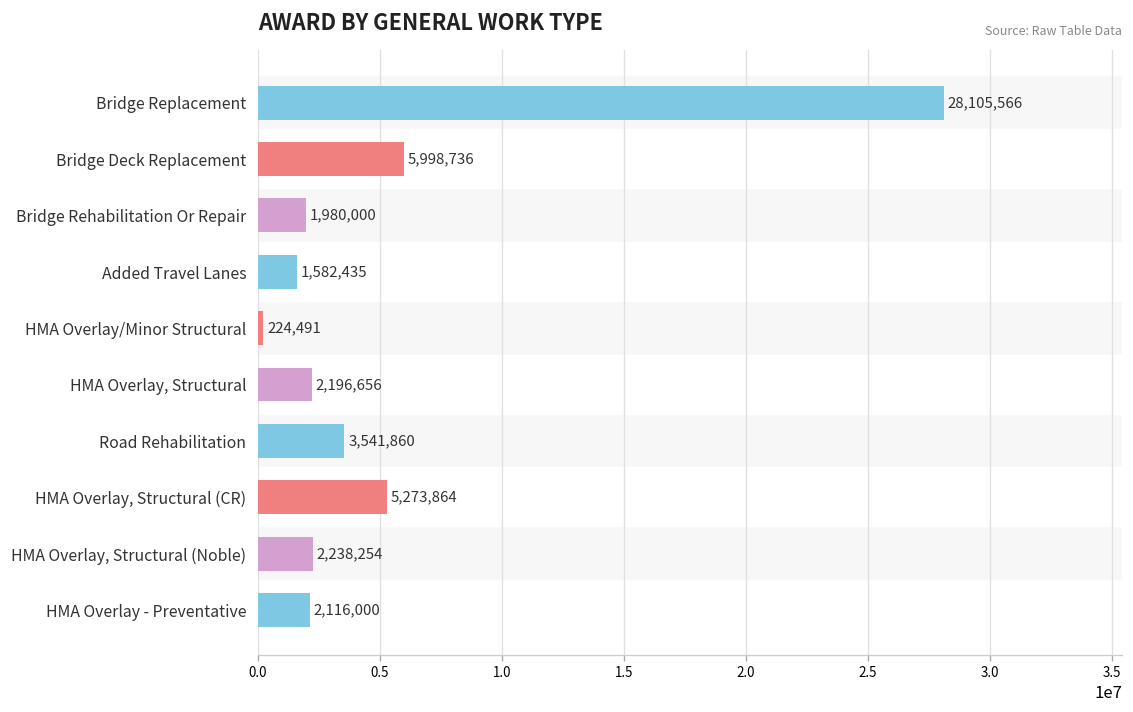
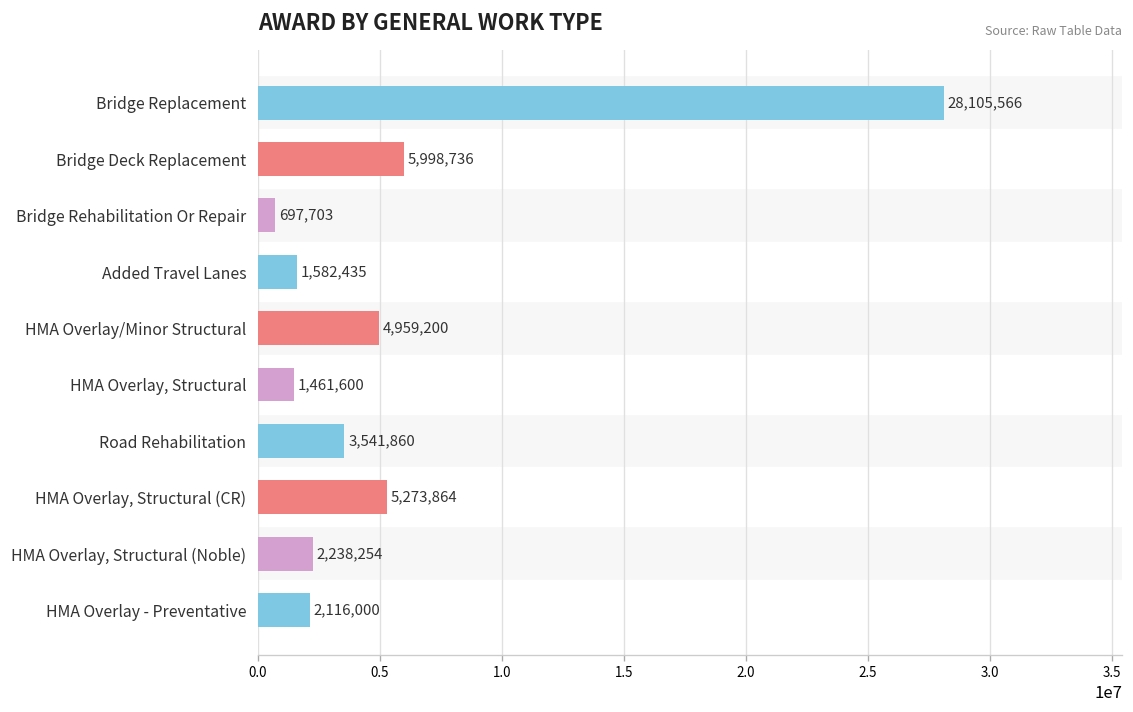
  {
    "Bridge Replacement": "28,105,566",
    "Bridge Deck Replacement": "5,998,736",
-   "Bridge Rehabilitation Or Repair": "1,980,000",
+   "Bridge Rehabilitation Or Repair": "697,703",
    "Added Travel Lanes": "1,582,435",
-   "HMA Overlay/Minor Structural": "224,491",
-   "HMA Overlay, Structural": "2,196,656",
+   "HMA Overlay/Minor Structural": "4,959,200",
+   "HMA Overlay, Structural": "1,461,600",
    "Road Rehabilitation": "3,541,860",
    "HMA Overlay, Structural (CR)": "5,273,864",
    "HMA Overlay, Structural (Noble)": "2,238,254",
    "HMA Overlay - Preventative": "2,116,000"
  }
